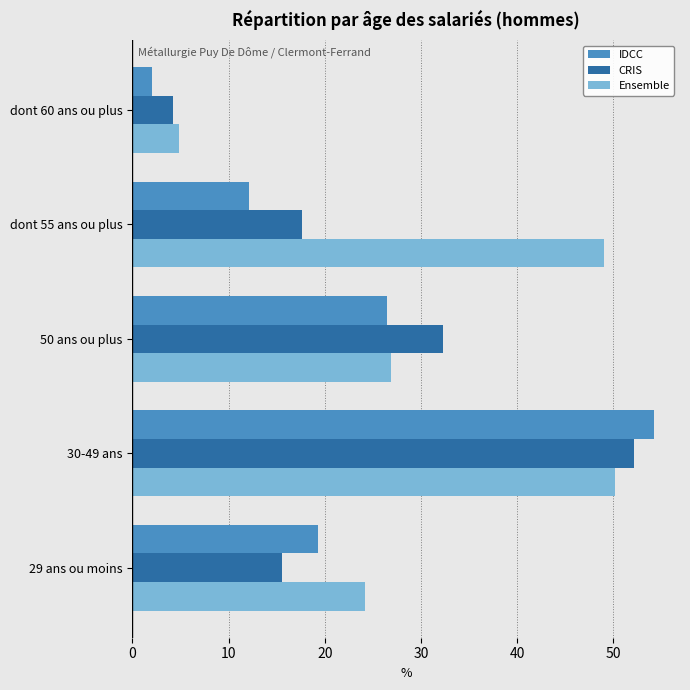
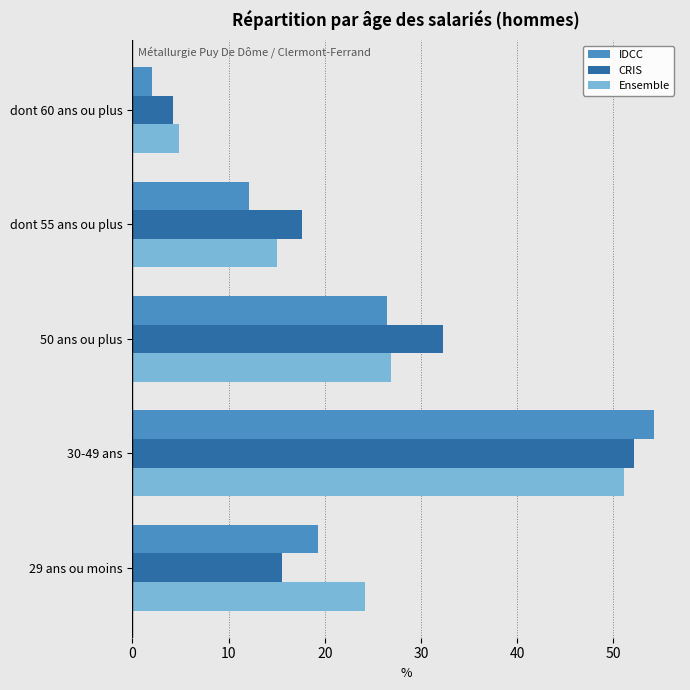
  {
    "Ensemble": {
      "dont 60 ans ou plus": 5,
-     "dont 55 ans ou plus": 49,
+     "dont 55 ans ou plus": 15,
      "50 ans ou plus": 27,
-     "30-49 ans": 50,
+     "30-49 ans": 51,
      "29 ans ou moins": 24
    }
  }
